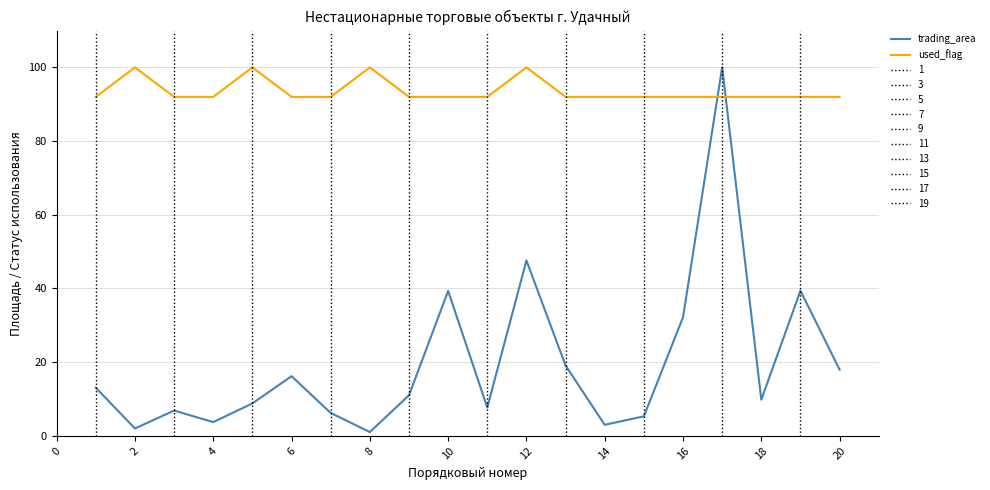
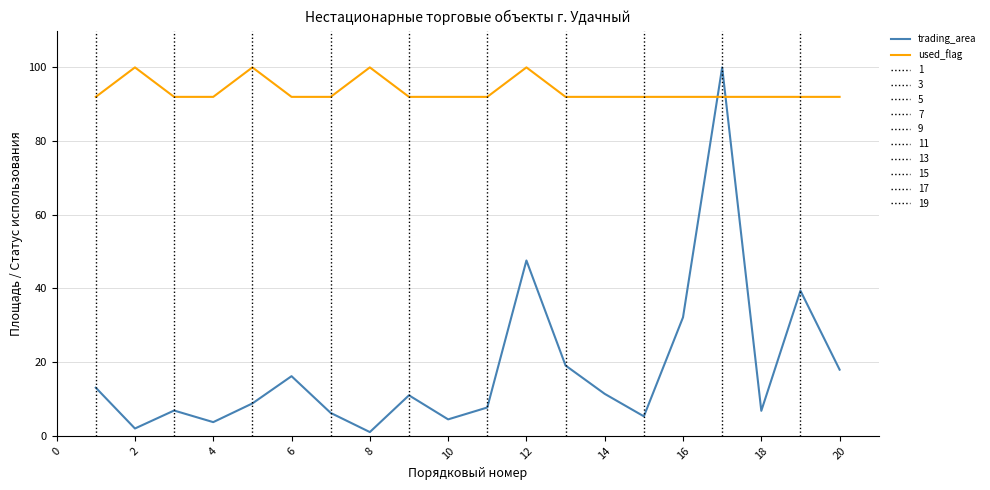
  {
    "trading_area": {
      "2": 2,
      "4": 4,
      "6": 16,
      "8": 1,
-     "10": 39,
+     "10": 4,
      "12": 48,
-     "14": 3,
+     "14": 11,
      "16": 32,
-     "18": 10,
+     "18": 7,
      "20": 18
    },
    "used_flag": {
      "2": 100,
      "4": 92,
      "6": 92,
      "8": 100,
      "10": 92,
      "12": 100,
      "14": 92,
      "16": 92,
      "18": 92,
      "20": 92
    }
  }
